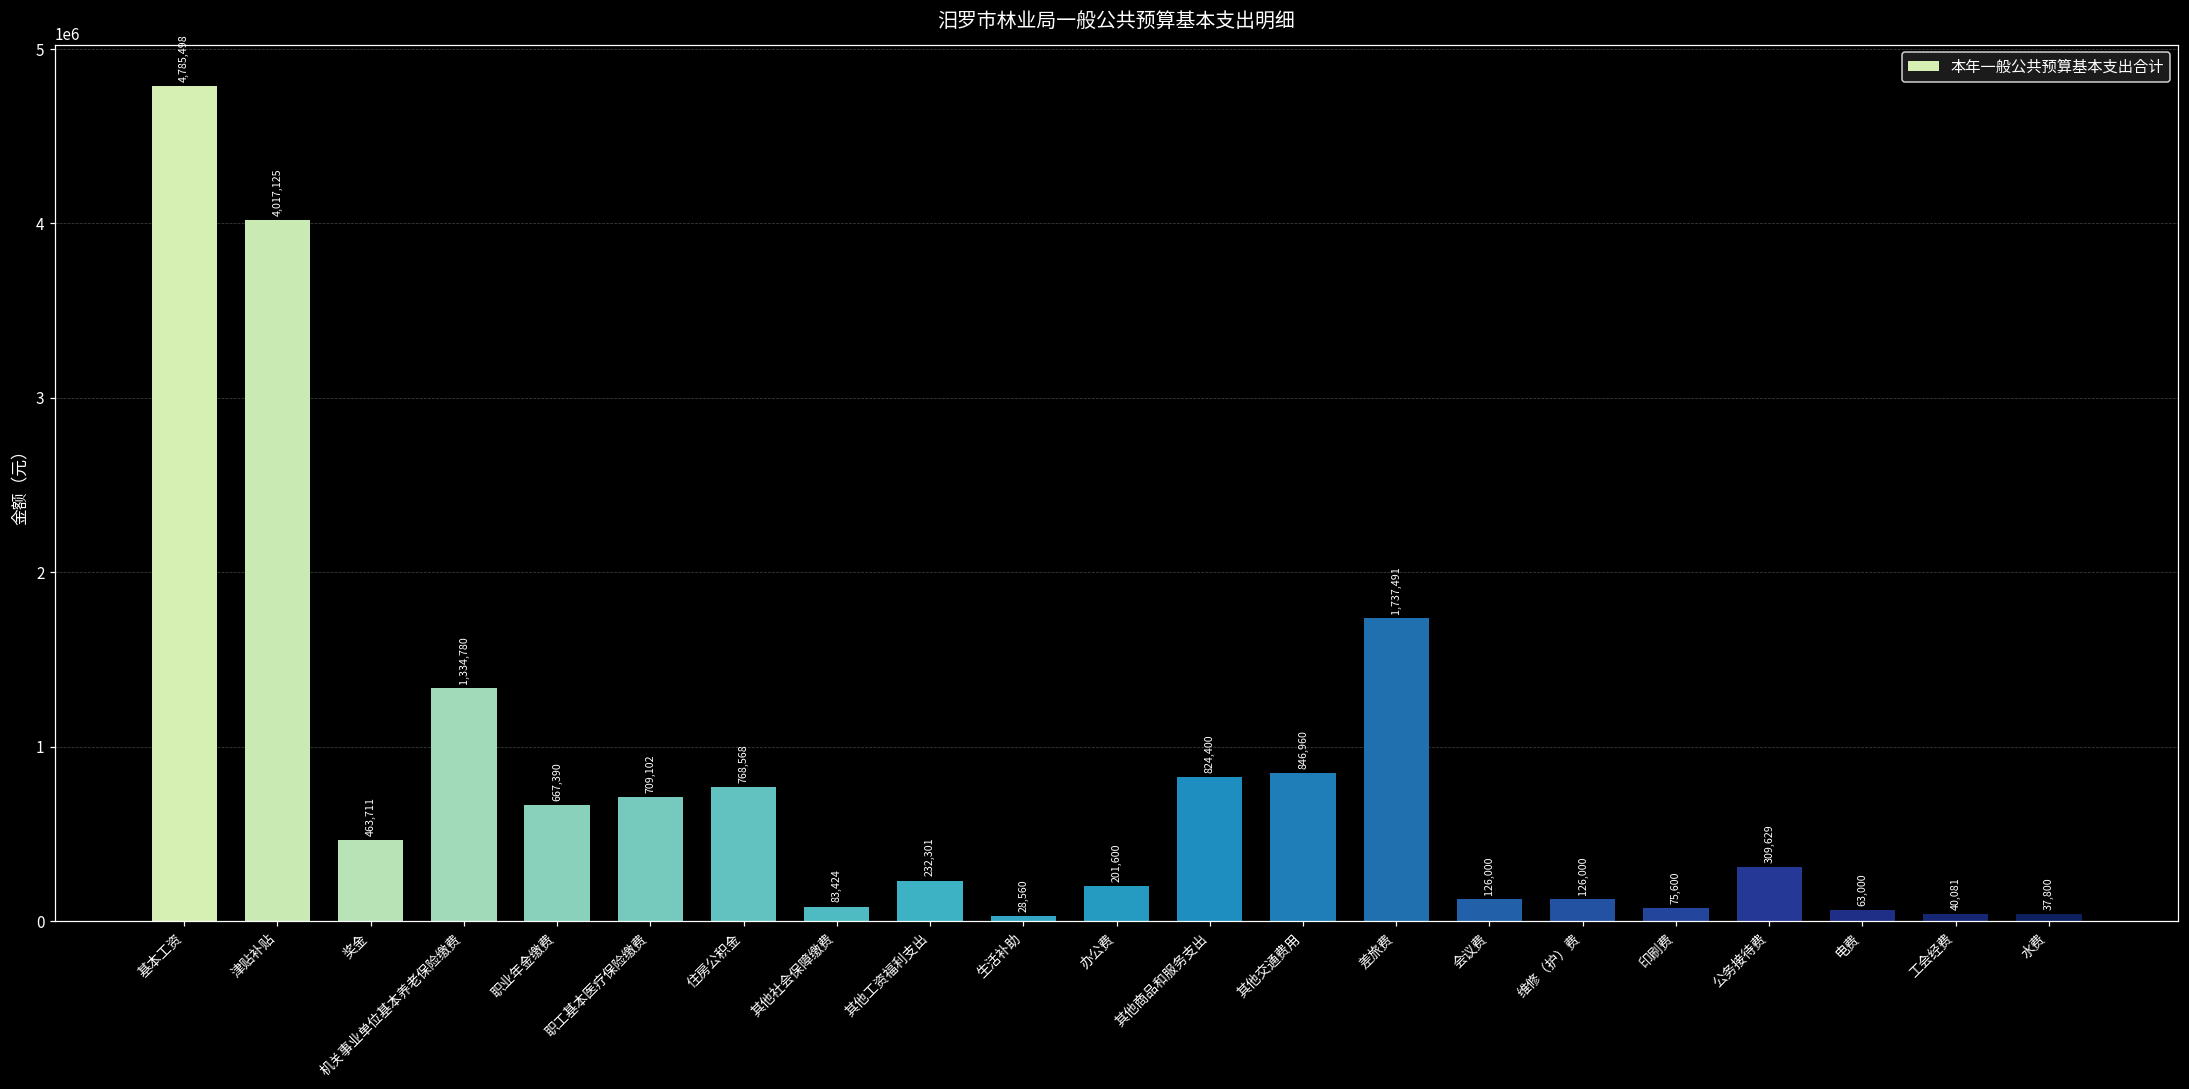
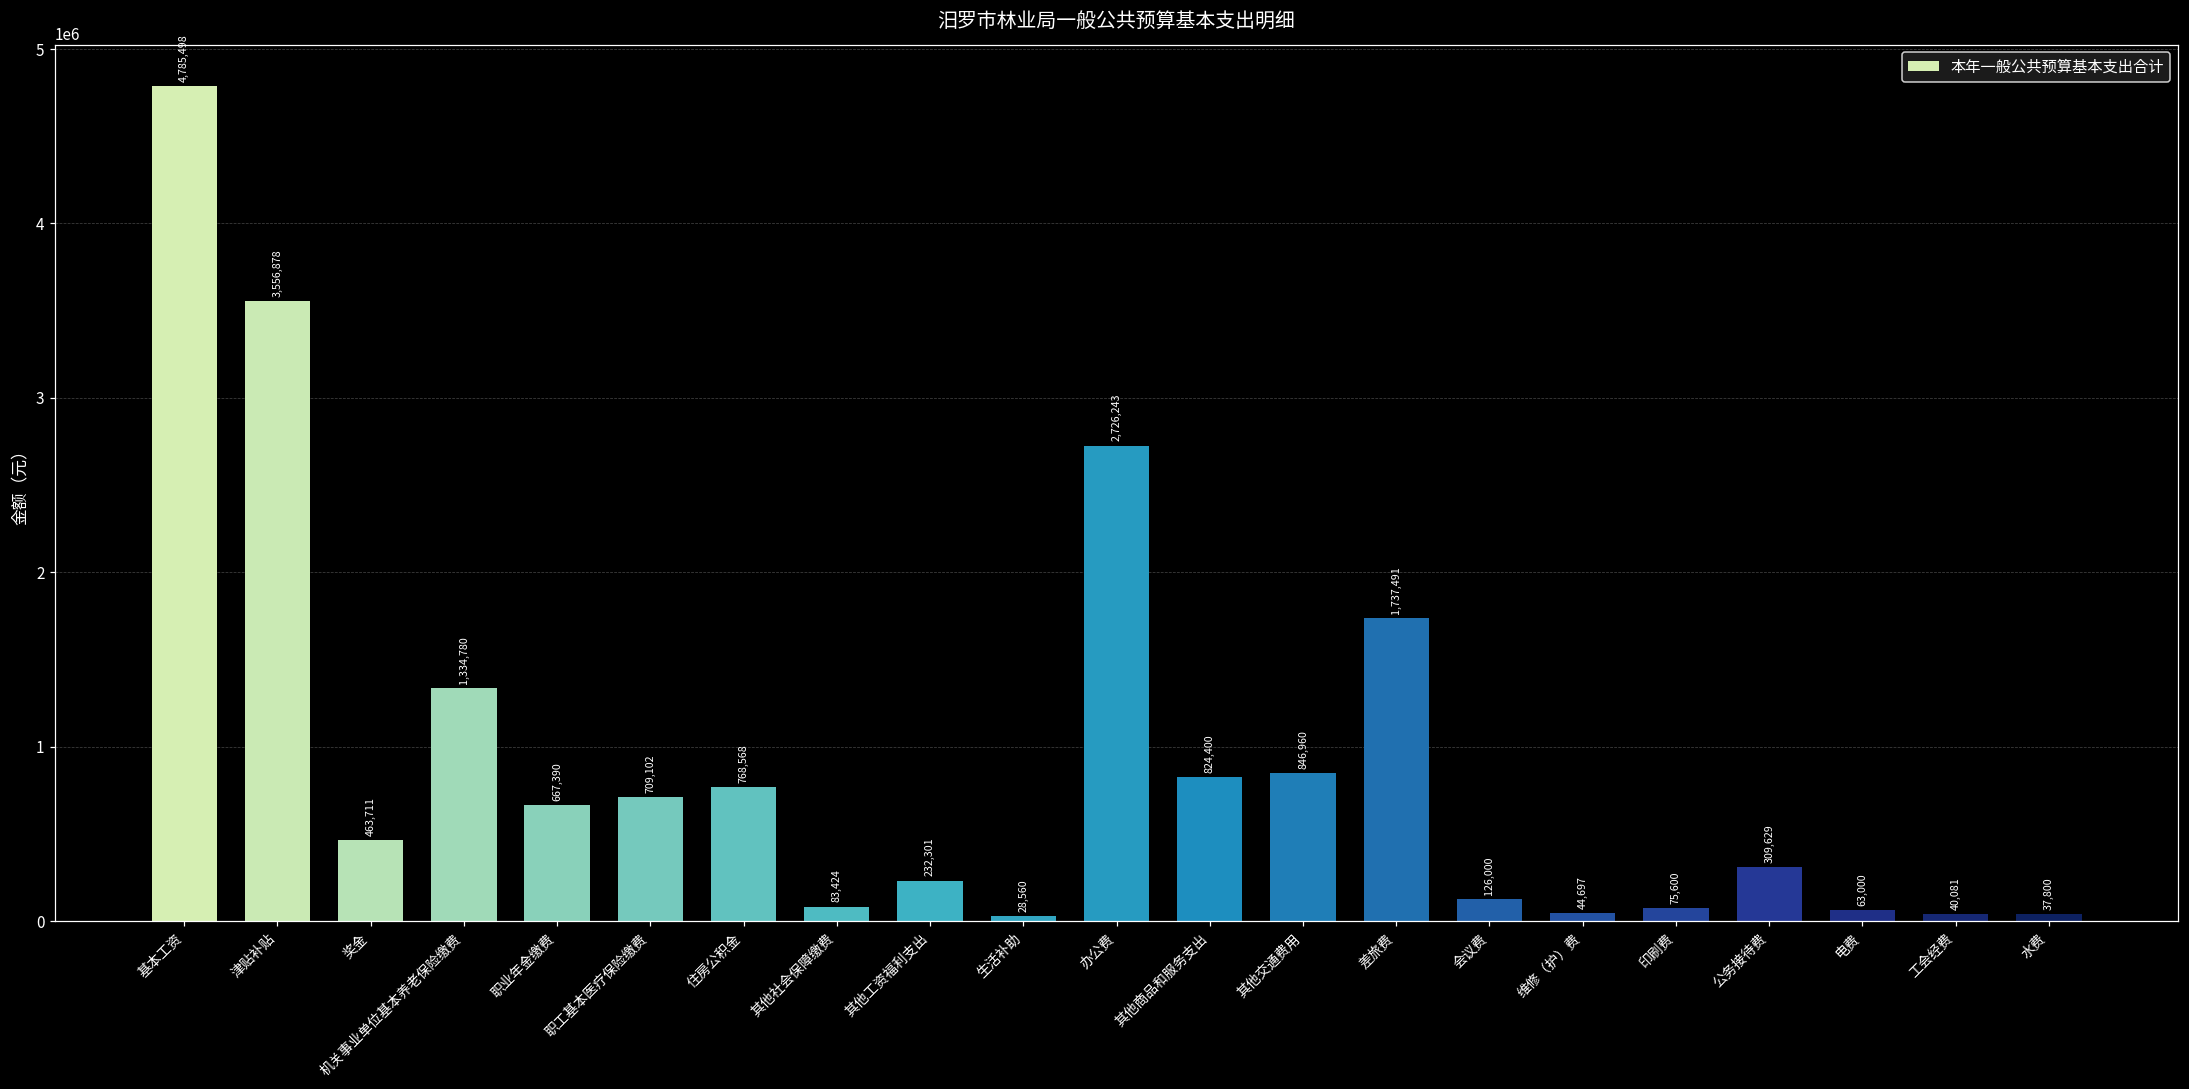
  {
    "基本工资": "4,785,498",
-   "津贴补贴": "4,017,125",
+   "津贴补贴": "3,556,878",
    "奖金": "463,711",
    "机关事业单位基本养老保险缴费": "1,334,780",
    "职业年金缴费": "667,390",
    "职工基本医疗保险缴费": "709,102",
    "住房公积金": "768,568",
    "其他社会保障缴费": "83,424",
    "其他工资福利支出": "232,301",
    "生活补助": "28,560",
-   "办公费": "201,600",
+   "办公费": "2,726,243",
    "其他商品和服务支出": "824,400",
    "其他交通费用": "846,960",
    "差旅费": "1,737,491",
    "会议费": "126,000",
-   "维修（护）费": "126,000",
+   "维修（护）费": "44,697",
    "印刷费": "75,600",
    "公务接待费": "309,629",
    "电费": "63,000",
    "工会经费": "40,081",
    "水费": "37,800"
  }
